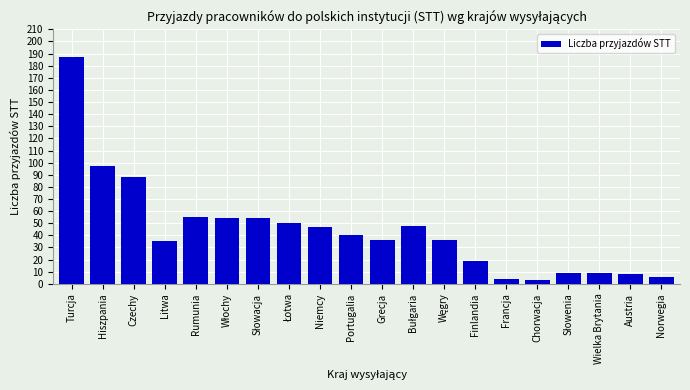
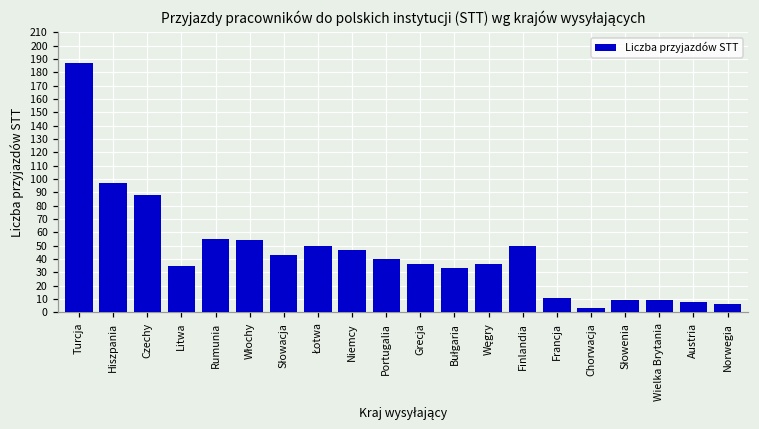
  {
    "Turcja": 187,
    "Hiszpania": 97,
    "Czechy": 88,
    "Litwa": 35,
    "Rumunia": 55,
    "Włochy": 54,
-   "Słowacja": 54,
+   "Słowacja": 43,
    "Łotwa": 50,
    "Niemcy": 47,
    "Portugalia": 40,
    "Grecja": 36,
-   "Bułgaria": 48,
+   "Bułgaria": 33,
    "Węgry": 36,
-   "Finlandia": 19,
-   "Francja": 4,
+   "Finlandia": 50,
+   "Francja": 11,
    "Chorwacja": 3,
    "Słowenia": 9,
    "Wielka Brytania": 9,
    "Austria": 8,
    "Norwegia": 6
  }
